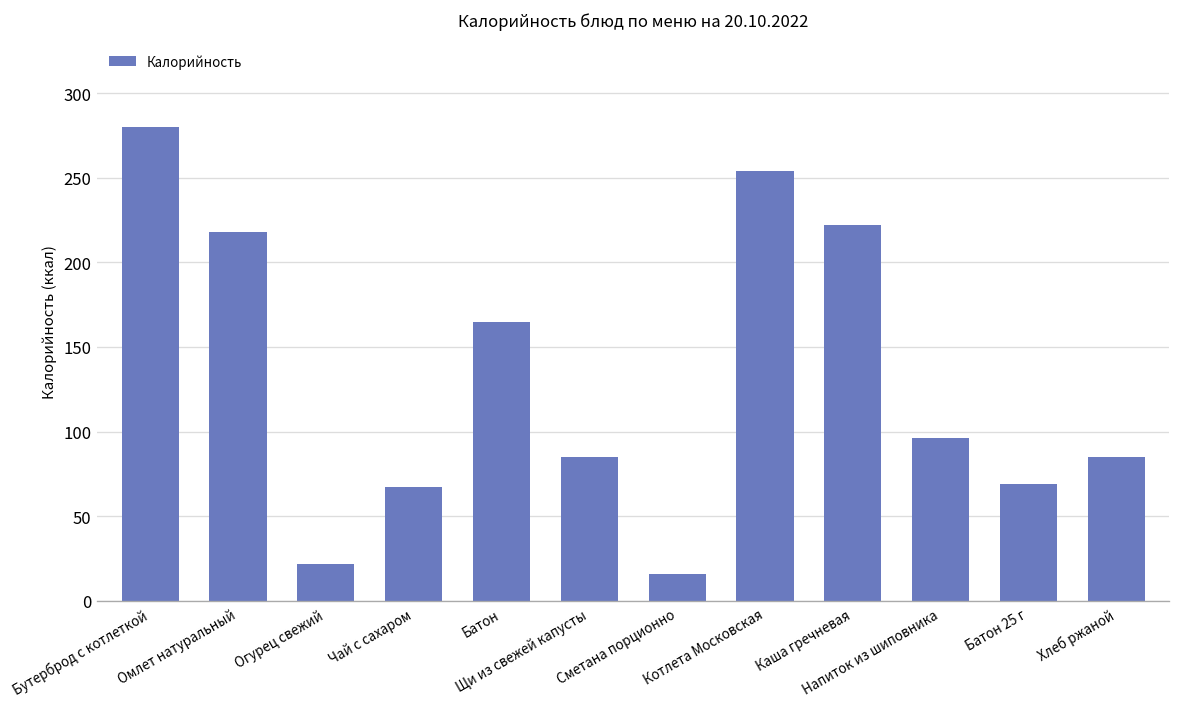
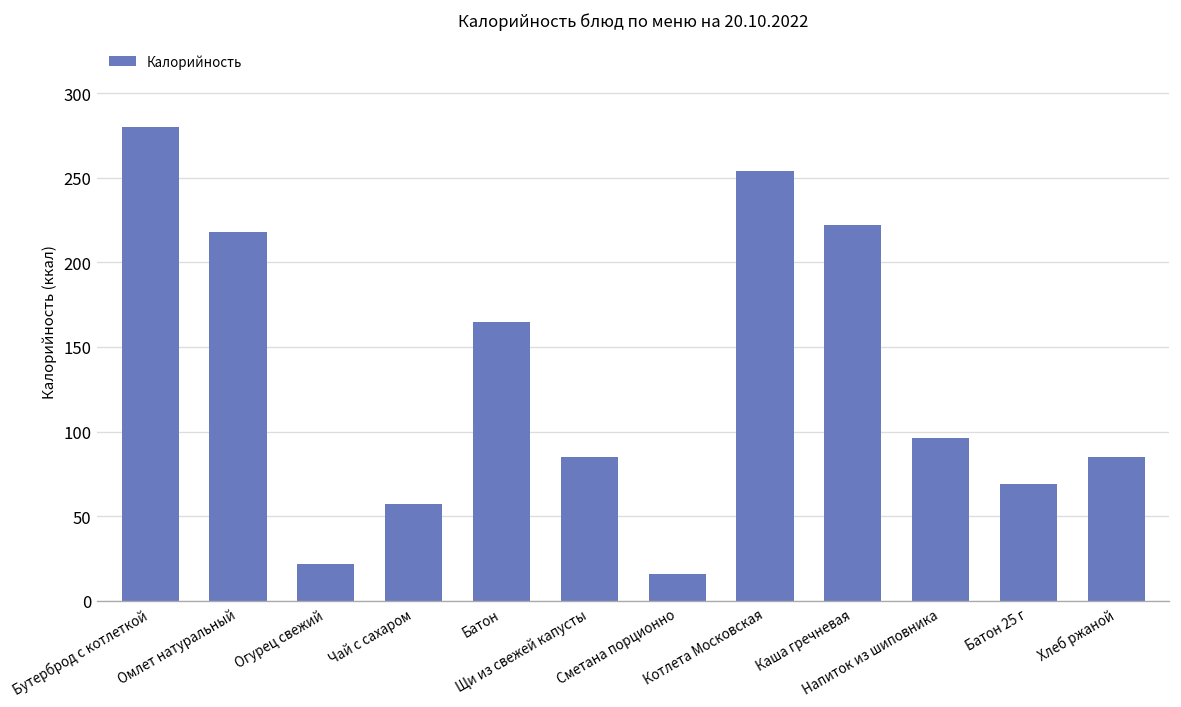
  {
    "Бутерброд с котлеткой": 280,
    "Омлет натуральный": 218,
    "Огурец свежий": 22,
-   "Чай с сахаром": 67,
+   "Чай с сахаром": 57,
    "Батон": 165,
    "Щи из свежей капусты": 85,
    "Сметана порционно": 16,
    "Котлета Московская": 254,
    "Каша гречневая": 222,
    "Напиток из шиповника": 96,
    "Батон 25 г": 69,
    "Хлеб ржаной": 85
  }
